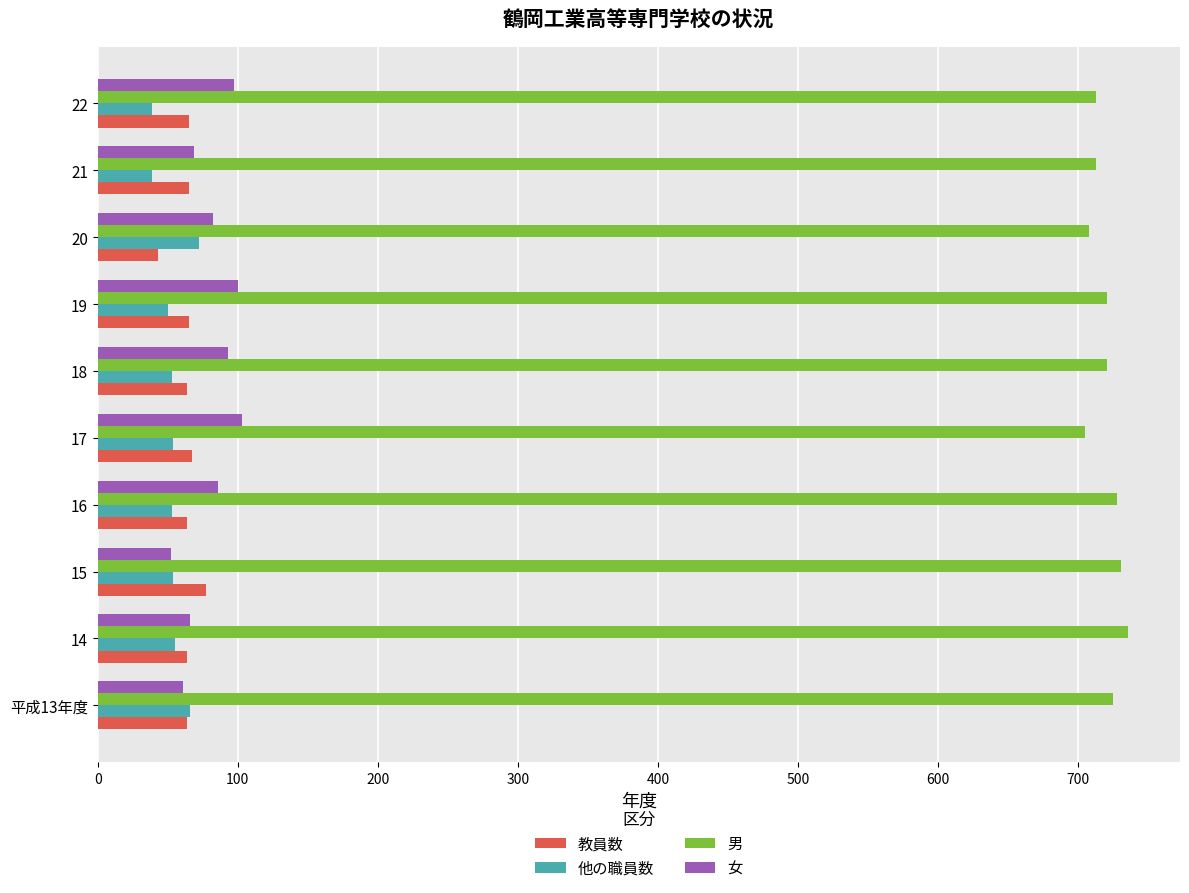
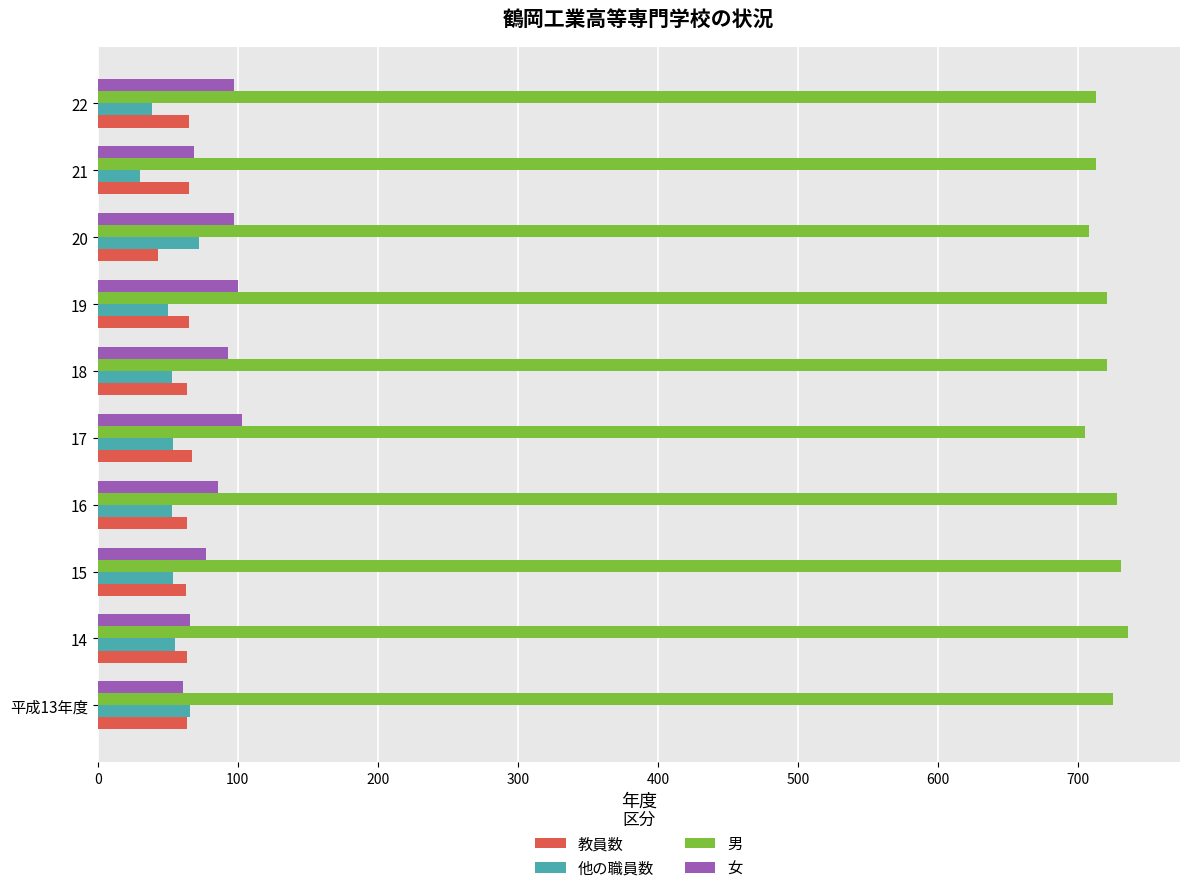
  {
    "教員数": {
      "22": 65,
      "21": 65,
      "20": 43,
      "19": 65,
      "18": 64,
      "17": 67,
      "16": 64,
-     "15": 77,
+     "15": 63,
      "14": 64,
      "平成13年度": 64
    },
    "他の職員数": {
      "22": 39,
-     "21": 39,
+     "21": 30,
      "20": 72,
      "19": 50,
      "18": 53,
      "17": 54,
      "16": 53,
      "15": 54,
      "14": 55,
      "平成13年度": 66
    },
    "男": {
      "22": 713,
      "21": 713,
      "20": 708,
      "19": 721,
      "18": 721,
      "17": 705,
      "16": 728,
      "15": 731,
      "14": 736,
      "平成13年度": 725
    },
    "女": {
      "22": 97,
      "21": 69,
-     "20": 82,
+     "20": 97,
      "19": 100,
      "18": 93,
      "17": 103,
      "16": 86,
-     "15": 52,
+     "15": 77,
      "14": 66,
      "平成13年度": 61
    }
  }
